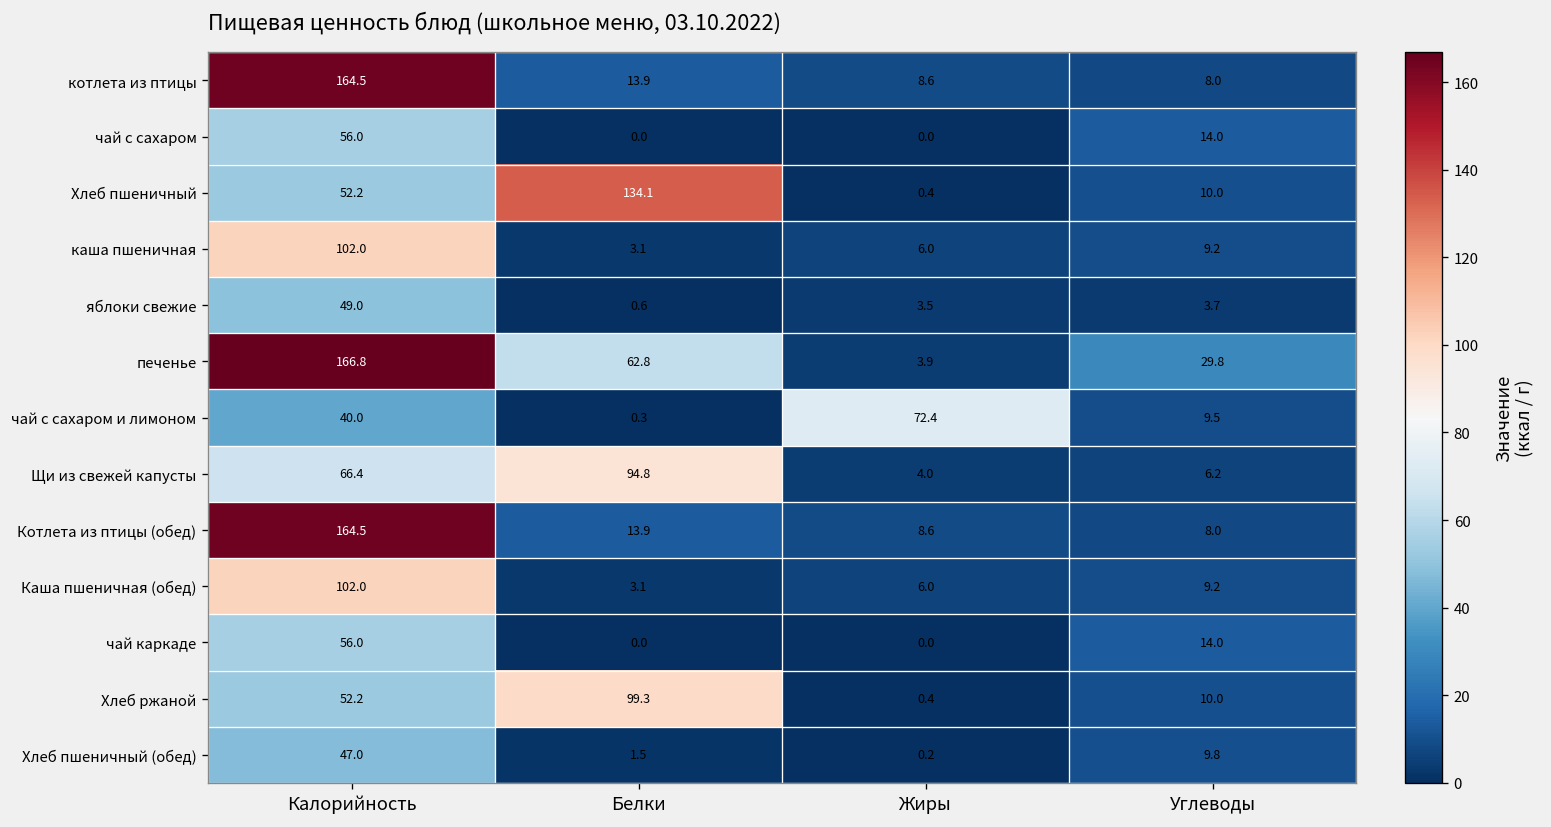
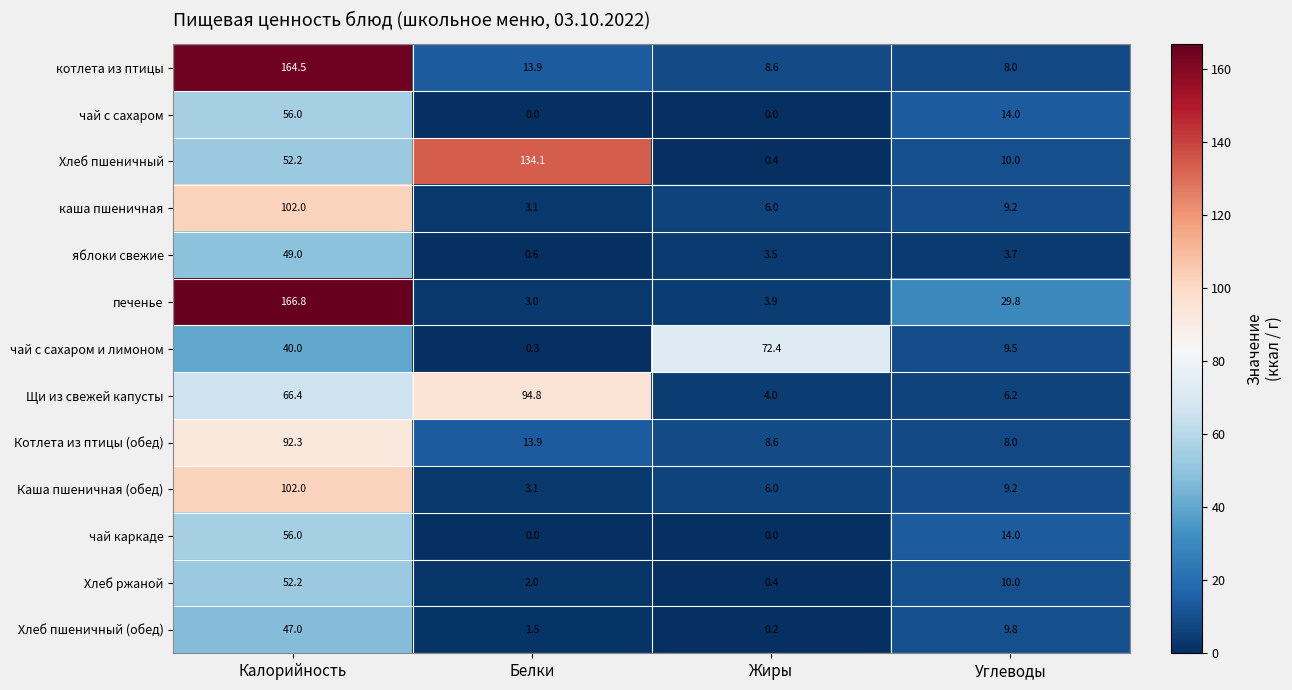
  {
    "котлета из птицы": {
      "Калорийность": 164.5,
      "Белки": 13.9,
      "Жиры": 8.6,
      "Углеводы": 8.0
    },
    "чай с сахаром": {
      "Калорийность": 56.0,
      "Белки": 0.0,
      "Жиры": 0.0,
      "Углеводы": 14.0
    },
    "Хлеб пшеничный": {
      "Калорийность": 52.2,
      "Белки": 134.1,
      "Жиры": 0.4,
      "Углеводы": 10.0
    },
    "каша пшеничная": {
      "Калорийность": 102.0,
      "Белки": 3.1,
      "Жиры": 6.0,
      "Углеводы": 9.2
    },
    "яблоки свежие": {
      "Калорийность": 49.0,
      "Белки": 0.6,
      "Жиры": 3.5,
      "Углеводы": 3.7
    },
    "печенье": {
      "Калорийность": 166.8,
-     "Белки": 62.8,
+     "Белки": 3.0,
      "Жиры": 3.9,
      "Углеводы": 29.8
    },
    "чай с сахаром и лимоном": {
      "Калорийность": 40.0,
      "Белки": 0.3,
      "Жиры": 72.4,
      "Углеводы": 9.5
    },
    "Щи из свежей капусты": {
      "Калорийность": 66.4,
      "Белки": 94.8,
      "Жиры": 4.0,
      "Углеводы": 6.2
    },
    "Котлета из птицы (обед)": {
-     "Калорийность": 164.5,
+     "Калорийность": 92.3,
      "Белки": 13.9,
      "Жиры": 8.6,
      "Углеводы": 8.0
    },
    "Каша пшеничная (обед)": {
      "Калорийность": 102.0,
      "Белки": 3.1,
      "Жиры": 6.0,
      "Углеводы": 9.2
    },
    "чай каркаде": {
      "Калорийность": 56.0,
      "Белки": 0.0,
      "Жиры": 0.0,
      "Углеводы": 14.0
    },
    "Хлеб ржаной": {
      "Калорийность": 52.2,
-     "Белки": 99.3,
+     "Белки": 2.0,
      "Жиры": 0.4,
      "Углеводы": 10.0
    },
    "Хлеб пшеничный (обед)": {
      "Калорийность": 47.0,
      "Белки": 1.5,
      "Жиры": 0.2,
      "Углеводы": 9.8
    }
  }
